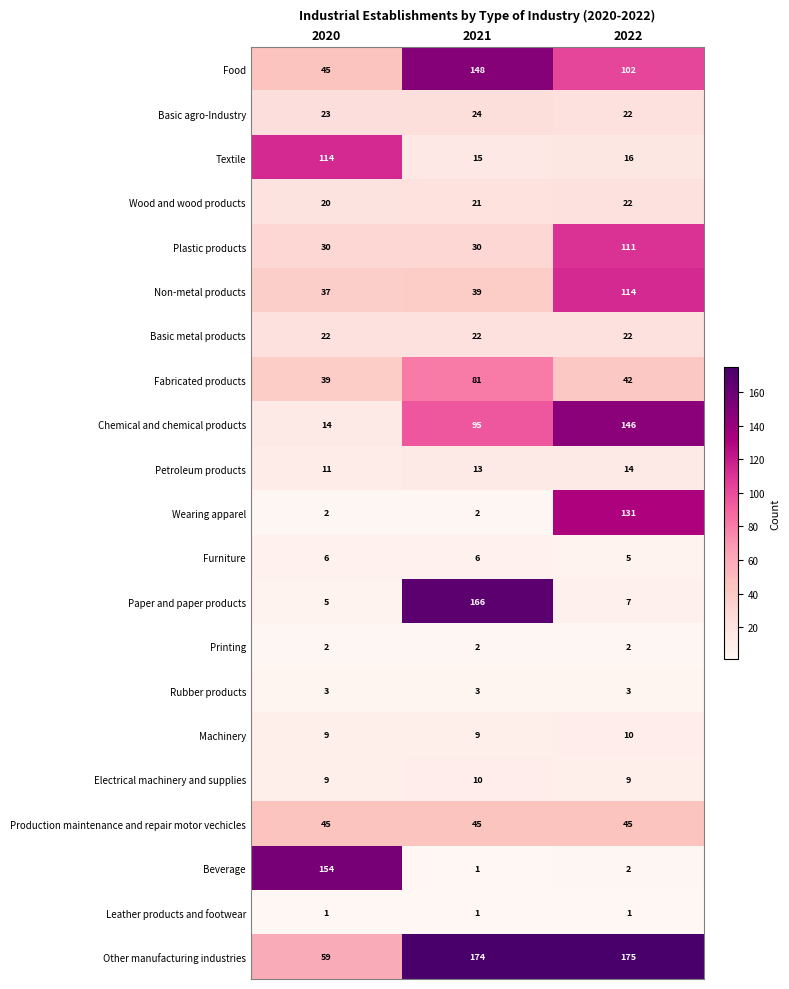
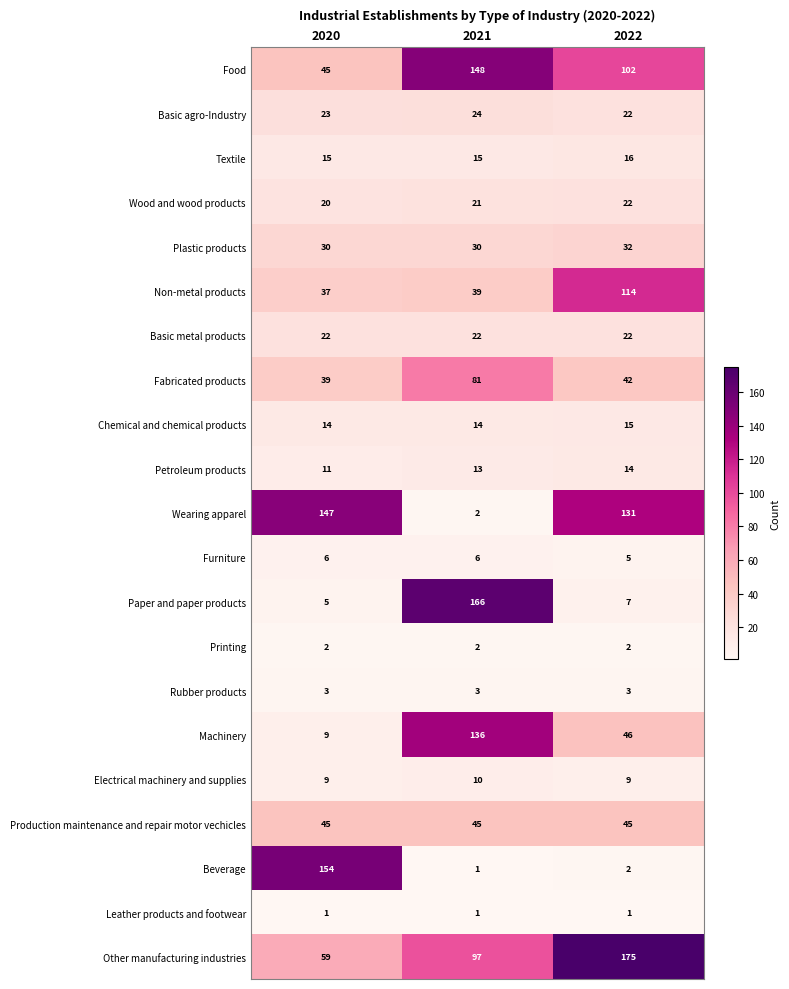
  {
    "Food": {
      "2020": 45,
      "2021": 148,
      "2022": 102
    },
    "Basic agro-Industry": {
      "2020": 23,
      "2021": 24,
      "2022": 22
    },
    "Textile": {
-     "2020": 114,
+     "2020": 15,
      "2021": 15,
      "2022": 16
    },
    "Wood and wood products": {
      "2020": 20,
      "2021": 21,
      "2022": 22
    },
    "Plastic products": {
      "2020": 30,
      "2021": 30,
-     "2022": 111
+     "2022": 32
    },
    "Non-metal products": {
      "2020": 37,
      "2021": 39,
      "2022": 114
    },
    "Basic metal products": {
      "2020": 22,
      "2021": 22,
      "2022": 22
    },
    "Fabricated products": {
      "2020": 39,
      "2021": 81,
      "2022": 42
    },
    "Chemical and chemical products": {
      "2020": 14,
-     "2021": 95,
-     "2022": 146
+     "2021": 14,
+     "2022": 15
    },
    "Petroleum products": {
      "2020": 11,
      "2021": 13,
      "2022": 14
    },
    "Wearing apparel": {
-     "2020": 2,
+     "2020": 147,
      "2021": 2,
      "2022": 131
    },
    "Furniture": {
      "2020": 6,
      "2021": 6,
      "2022": 5
    },
    "Paper and paper products": {
      "2020": 5,
      "2021": 166,
      "2022": 7
    },
    "Printing": {
      "2020": 2,
      "2021": 2,
      "2022": 2
    },
    "Rubber products": {
      "2020": 3,
      "2021": 3,
      "2022": 3
    },
    "Machinery": {
      "2020": 9,
-     "2021": 9,
-     "2022": 10
+     "2021": 136,
+     "2022": 46
    },
    "Electrical machinery and supplies": {
      "2020": 9,
      "2021": 10,
      "2022": 9
    },
    "Production maintenance and repair motor vechicles": {
      "2020": 45,
      "2021": 45,
      "2022": 45
    },
    "Beverage": {
      "2020": 154,
      "2021": 1,
      "2022": 2
    },
    "Leather products and footwear": {
      "2020": 1,
      "2021": 1,
      "2022": 1
    },
    "Other manufacturing industries": {
      "2020": 59,
-     "2021": 174,
+     "2021": 97,
      "2022": 175
    }
  }
